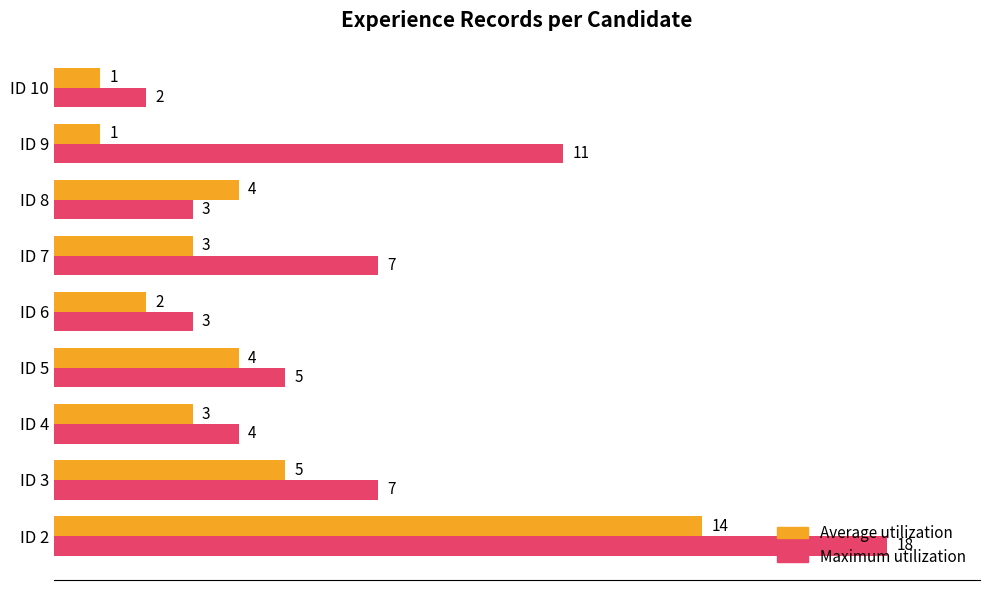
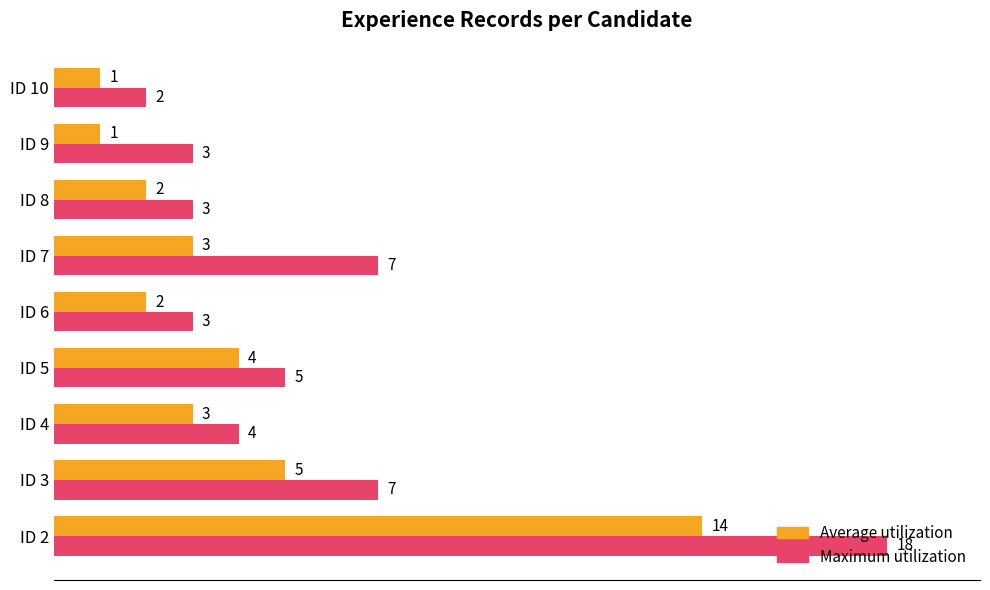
  {
    "Average utilization": {
      "ID 10": 1,
      "ID 9": 1,
-     "ID 8": 4,
+     "ID 8": 2,
      "ID 7": 3,
      "ID 6": 2,
      "ID 5": 4,
      "ID 4": 3,
      "ID 3": 5,
      "ID 2": 14
    },
    "Maximum utilization": {
      "ID 10": 2,
-     "ID 9": 11,
+     "ID 9": 3,
      "ID 8": 3,
      "ID 7": 7,
      "ID 6": 3,
      "ID 5": 5,
      "ID 4": 4,
      "ID 3": 7,
      "ID 2": 18
    }
  }
